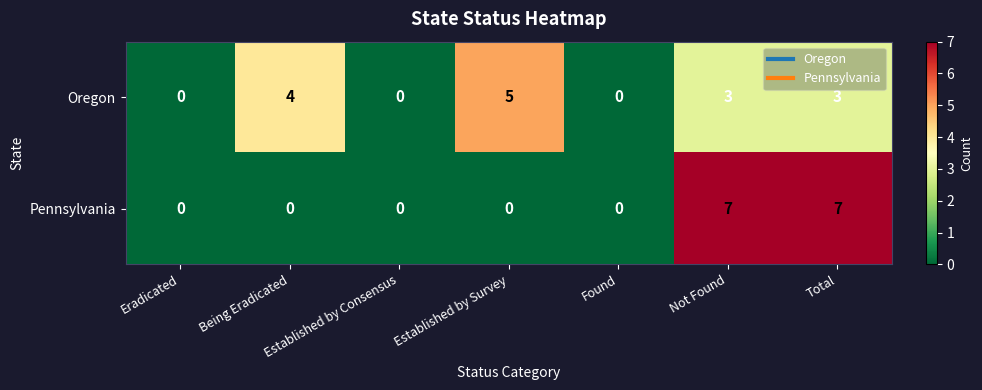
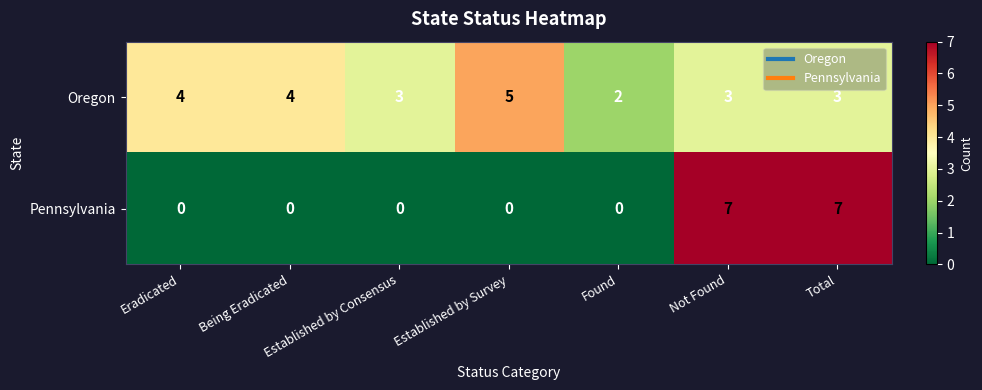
  {
    "Oregon": {
-     "Eradicated": 0,
+     "Eradicated": 4,
      "Being Eradicated": 4,
-     "Established by Consensus": 0,
+     "Established by Consensus": 3,
      "Established by Survey": 5,
-     "Found": 0,
+     "Found": 2,
      "Not Found": 3
    },
    "Pennsylvania": {
      "Eradicated": 0,
      "Being Eradicated": 0,
      "Established by Consensus": 0,
      "Established by Survey": 0,
      "Found": 0,
      "Not Found": 7,
      "Total": 7
    }
  }
